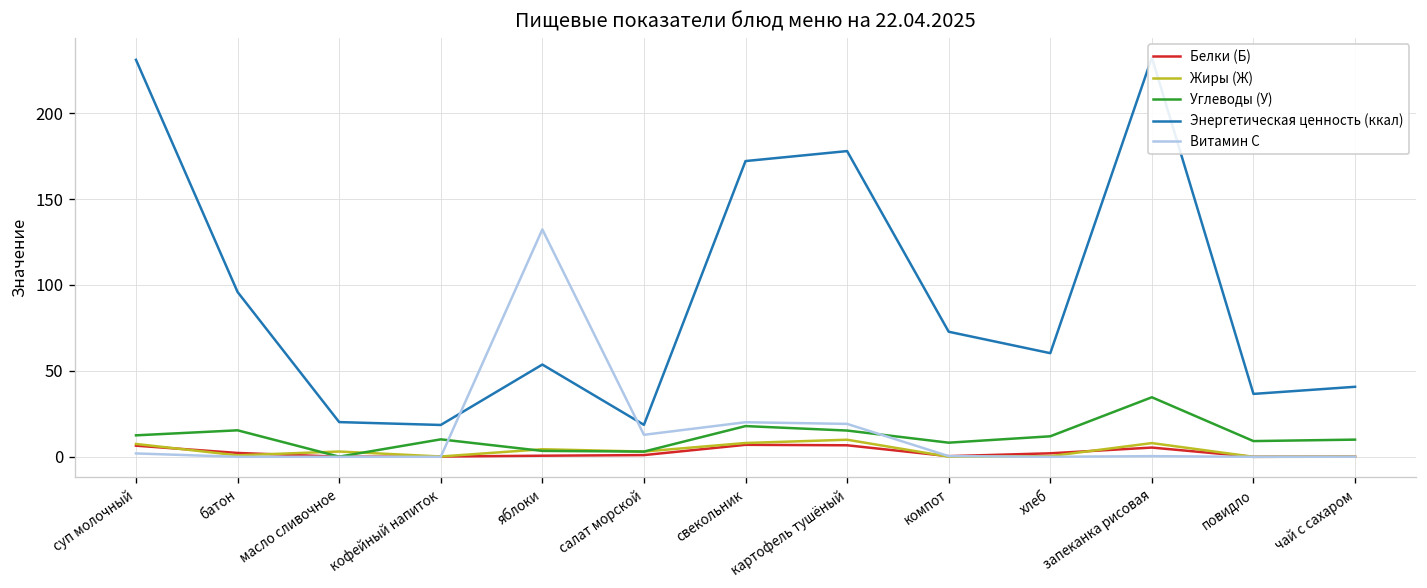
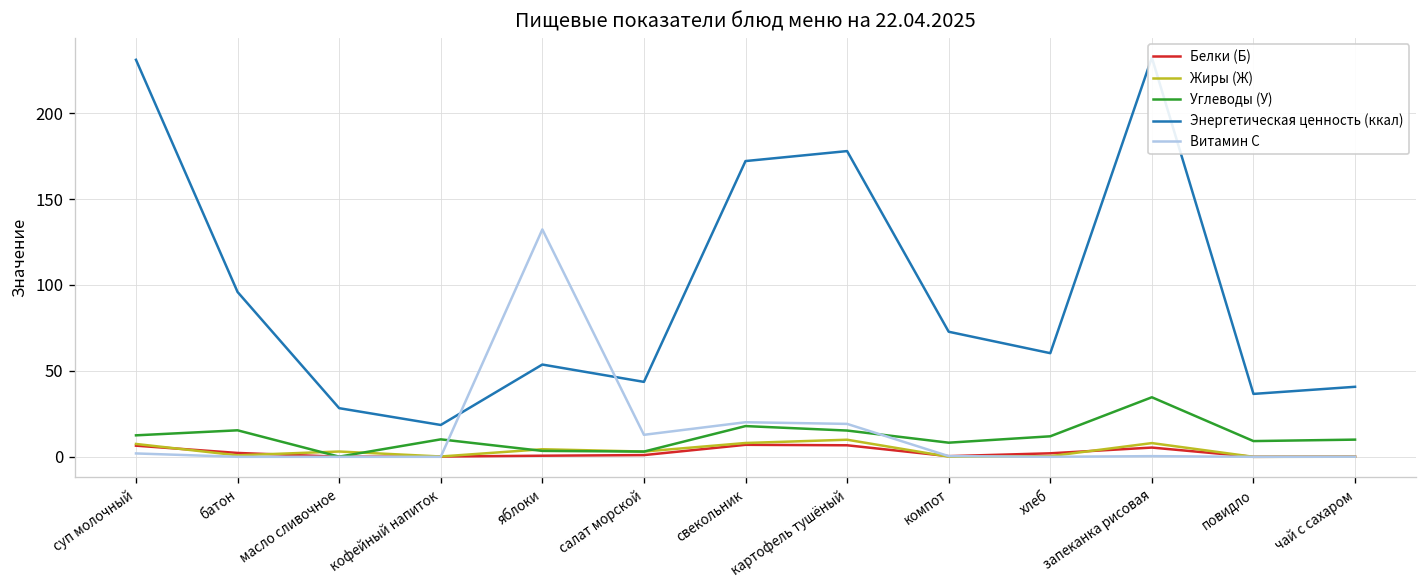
  {
    "Белки (Б)": {
      "яблоки": 1,
      "салат морской": 1,
      "картофель тушёный": 7,
      "запеканка рисовая": 5
    },
    "Жиры (Ж)": {
      "масло сливочное": 3,
      "картофель тушёный": 10,
      "запеканка рисовая": 8
    },
    "Углеводы (У)": {
      "суп молочный": 13,
      "батон": 15,
      "кофейный напиток": 10,
      "свекольник": 18,
      "картофель тушёный": 15,
      "компот": 8,
      "хлеб": 12,
      "запеканка рисовая": 35,
      "повидло": 9,
      "чай с сахаром": 10
    },
    "Энергетическая ценность (ккал)": {
      "суп молочный": 231,
      "батон": 96,
-     "масло сливочное": 20,
+     "масло сливочное": 28,
      "кофейный напиток": 19,
      "яблоки": 54,
-     "салат морской": 19,
+     "салат морской": 44,
      "свекольник": 172,
      "картофель тушёный": 178,
      "компот": 73,
      "хлеб": 60,
      "повидло": 37,
      "чай с сахаром": 41
    },
    "Витамин С": {
      "суп молочный": 2,
      "яблоки": 132,
      "салат морской": 13,
      "свекольник": 20,
      "картофель тушёный": 19,
      "запеканка рисовая": 0
    }
  }
